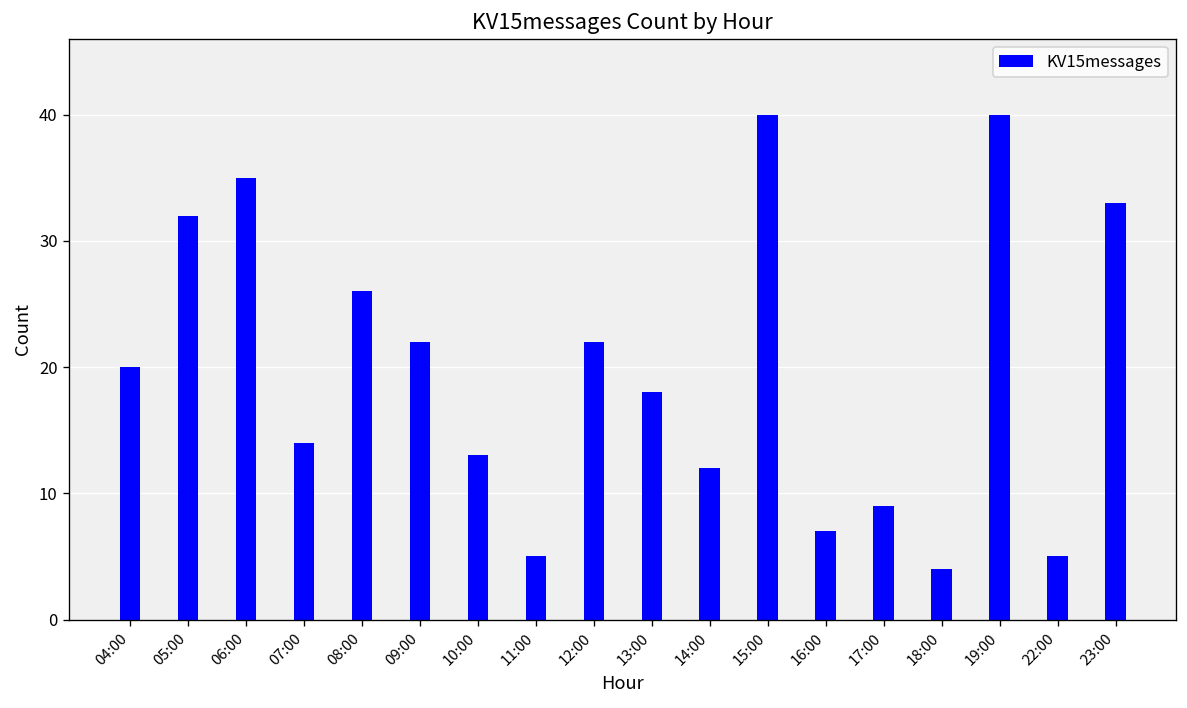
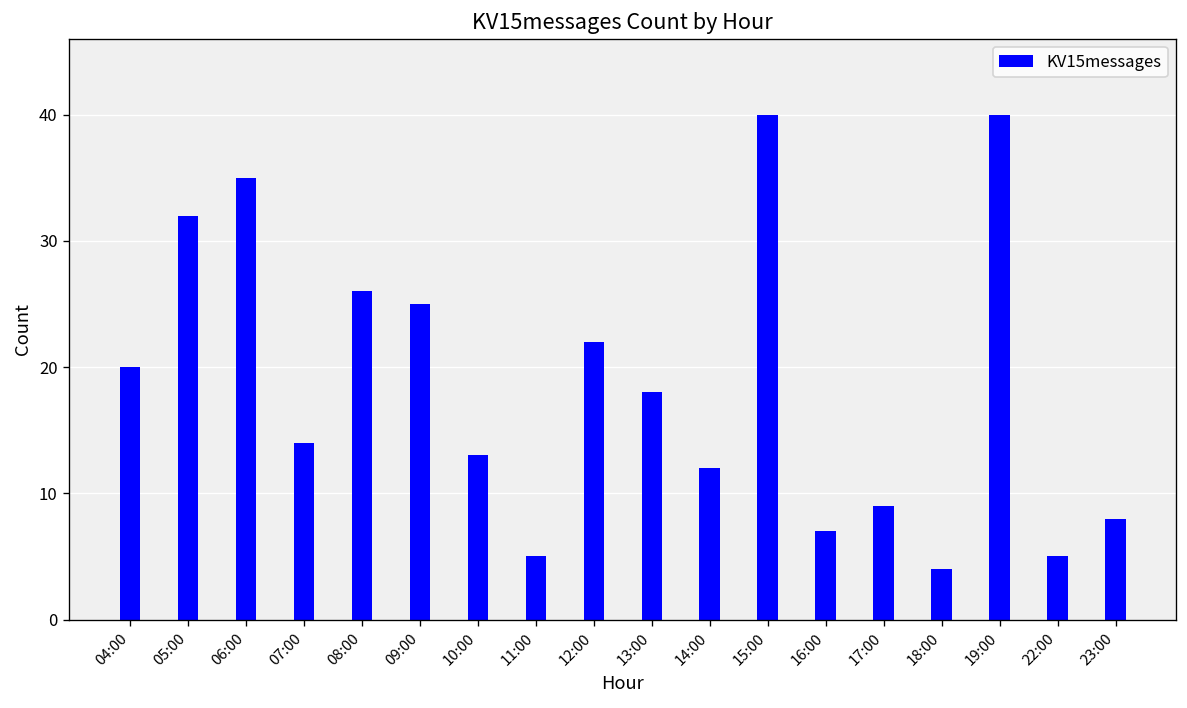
  {
    "04:00": 20,
    "05:00": 32,
    "06:00": 35,
    "07:00": 14,
    "08:00": 26,
-   "09:00": 22,
+   "09:00": 25,
    "10:00": 13,
    "11:00": 5,
    "12:00": 22,
    "13:00": 18,
    "14:00": 12,
    "15:00": 40,
    "16:00": 7,
    "17:00": 9,
    "18:00": 4,
    "19:00": 40,
    "22:00": 5,
-   "23:00": 33
+   "23:00": 8
  }
